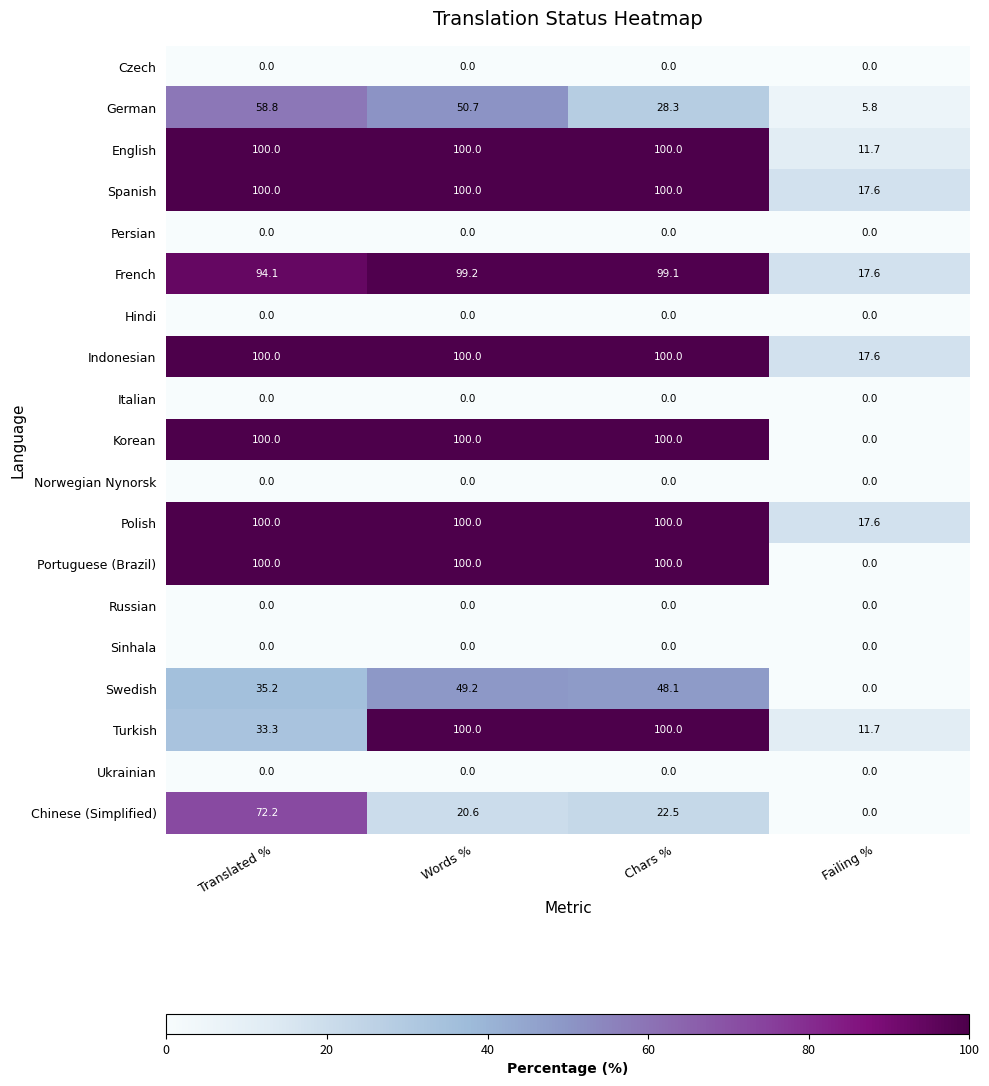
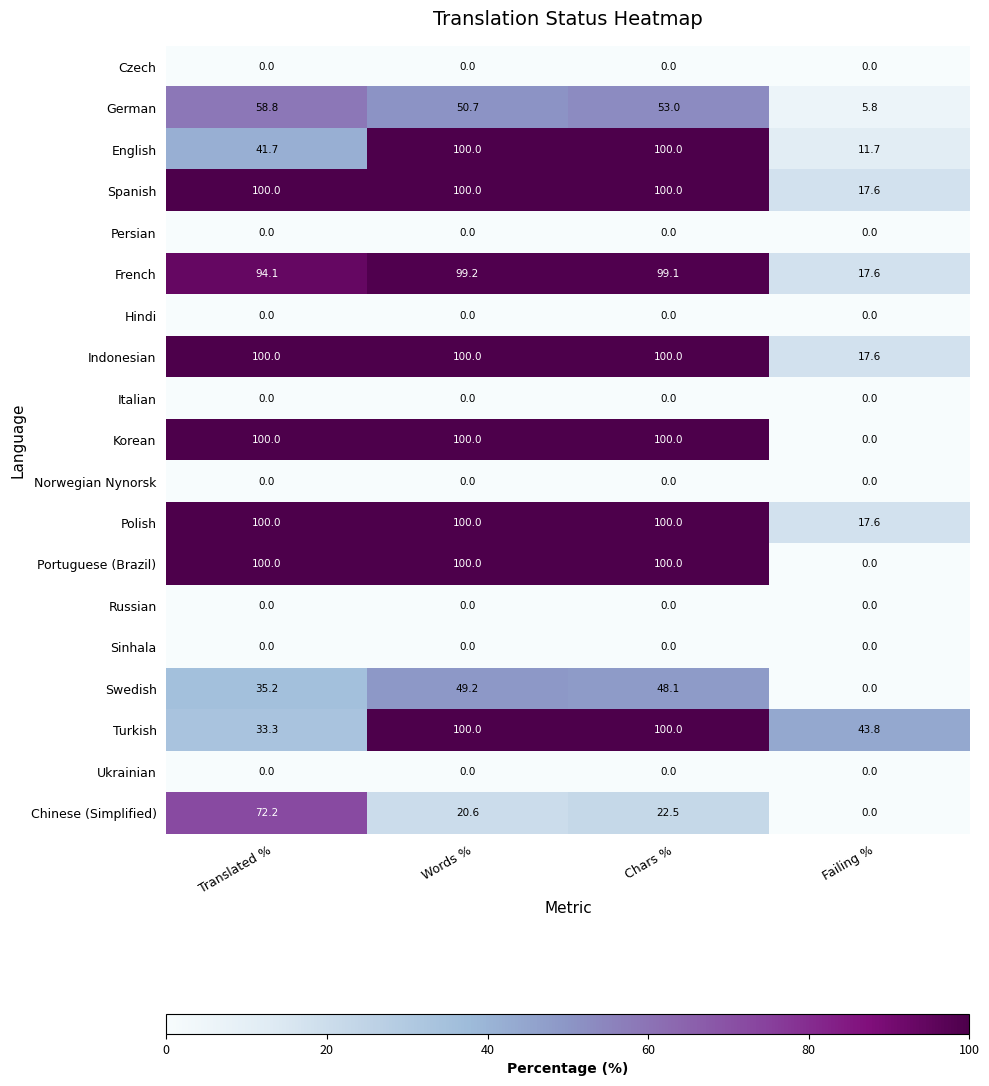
  {
    "Czech": {
      "Translated %": 0.0,
      "Words %": 0.0,
      "Chars %": 0.0,
      "Failing %": 0.0
    },
    "German": {
      "Translated %": 58.8,
      "Words %": 50.7,
-     "Chars %": 28.3,
+     "Chars %": 53.0,
      "Failing %": 5.8
    },
    "English": {
-     "Translated %": 100.0,
+     "Translated %": 41.7,
      "Words %": 100.0,
      "Chars %": 100.0,
      "Failing %": 11.7
    },
    "Spanish": {
      "Translated %": 100.0,
      "Words %": 100.0,
      "Chars %": 100.0,
      "Failing %": 17.6
    },
    "Persian": {
      "Translated %": 0.0,
      "Words %": 0.0,
      "Chars %": 0.0,
      "Failing %": 0.0
    },
    "French": {
      "Translated %": 94.1,
      "Words %": 99.2,
      "Chars %": 99.1,
      "Failing %": 17.6
    },
    "Hindi": {
      "Translated %": 0.0,
      "Words %": 0.0,
      "Chars %": 0.0,
      "Failing %": 0.0
    },
    "Indonesian": {
      "Translated %": 100.0,
      "Words %": 100.0,
      "Chars %": 100.0,
      "Failing %": 17.6
    },
    "Italian": {
      "Translated %": 0.0,
      "Words %": 0.0,
      "Chars %": 0.0,
      "Failing %": 0.0
    },
    "Korean": {
      "Translated %": 100.0,
      "Words %": 100.0,
      "Chars %": 100.0,
      "Failing %": 0.0
    },
    "Norwegian Nynorsk": {
      "Translated %": 0.0,
      "Words %": 0.0,
      "Chars %": 0.0,
      "Failing %": 0.0
    },
    "Polish": {
      "Translated %": 100.0,
      "Words %": 100.0,
      "Chars %": 100.0,
      "Failing %": 17.6
    },
    "Portuguese (Brazil)": {
      "Translated %": 100.0,
      "Words %": 100.0,
      "Chars %": 100.0,
      "Failing %": 0.0
    },
    "Russian": {
      "Translated %": 0.0,
      "Words %": 0.0,
      "Chars %": 0.0,
      "Failing %": 0.0
    },
    "Sinhala": {
      "Translated %": 0.0,
      "Words %": 0.0,
      "Chars %": 0.0,
      "Failing %": 0.0
    },
    "Swedish": {
      "Translated %": 35.2,
      "Words %": 49.2,
      "Chars %": 48.1,
      "Failing %": 0.0
    },
    "Turkish": {
      "Translated %": 33.3,
      "Words %": 100.0,
      "Chars %": 100.0,
-     "Failing %": 11.7
+     "Failing %": 43.8
    },
    "Ukrainian": {
      "Translated %": 0.0,
      "Words %": 0.0,
      "Chars %": 0.0,
      "Failing %": 0.0
    },
    "Chinese (Simplified)": {
      "Translated %": 72.2,
      "Words %": 20.6,
      "Chars %": 22.5,
      "Failing %": 0.0
    }
  }
